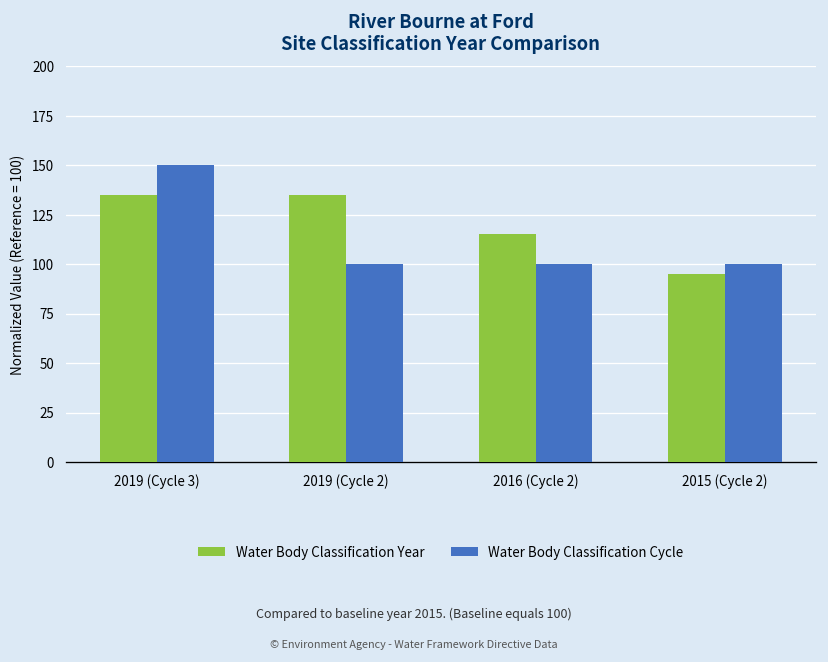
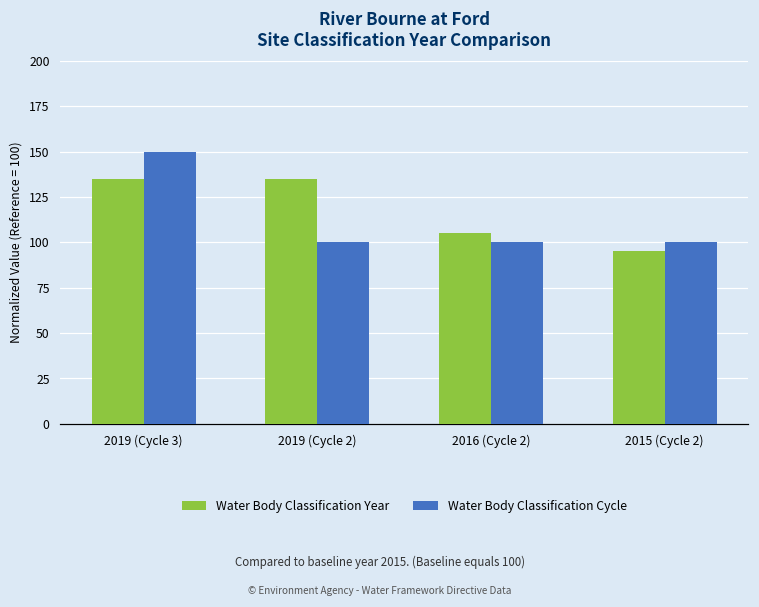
  {
    "Water Body Classification Year": {
      "2019 (Cycle 3)": 135,
      "2019 (Cycle 2)": 135,
-     "2016 (Cycle 2)": 115,
+     "2016 (Cycle 2)": 105,
      "2015 (Cycle 2)": 95
    },
    "Water Body Classification Cycle": {
      "2019 (Cycle 3)": 150,
      "2019 (Cycle 2)": 100,
      "2016 (Cycle 2)": 100,
      "2015 (Cycle 2)": 100
    }
  }
